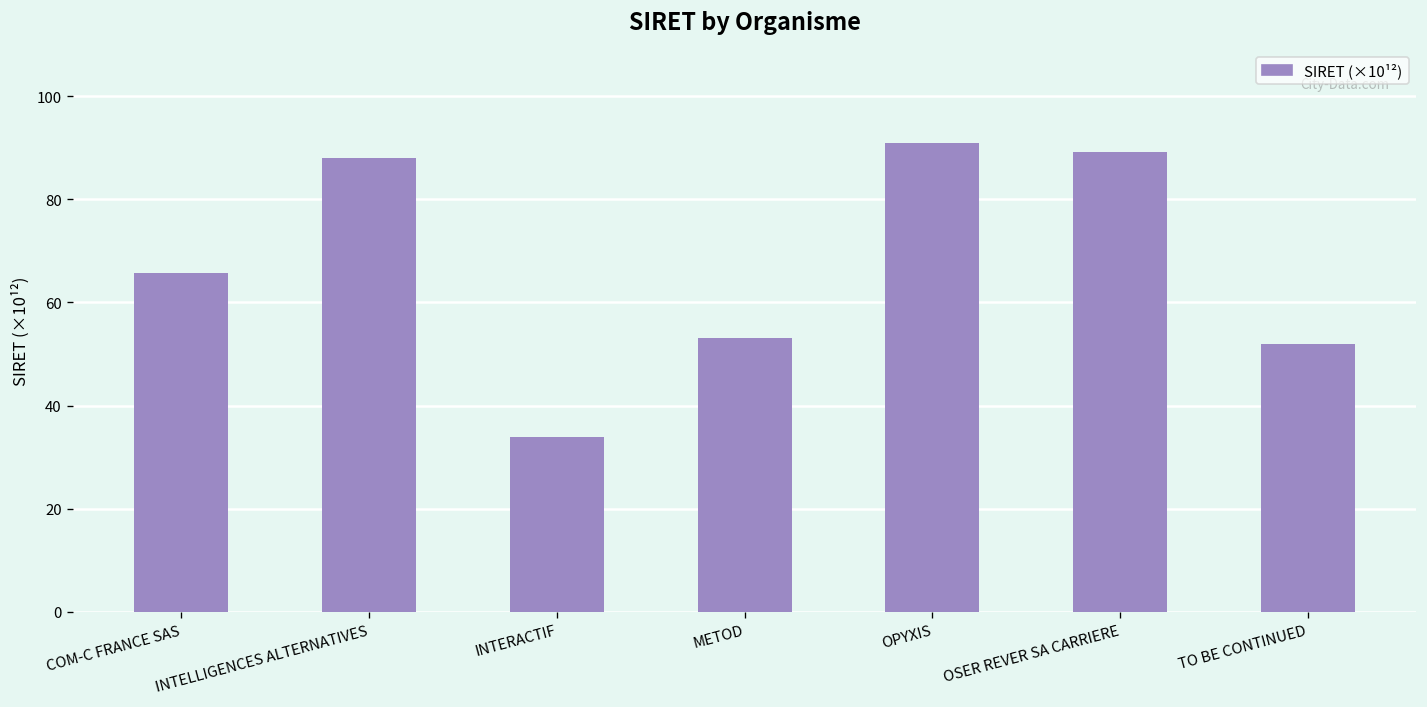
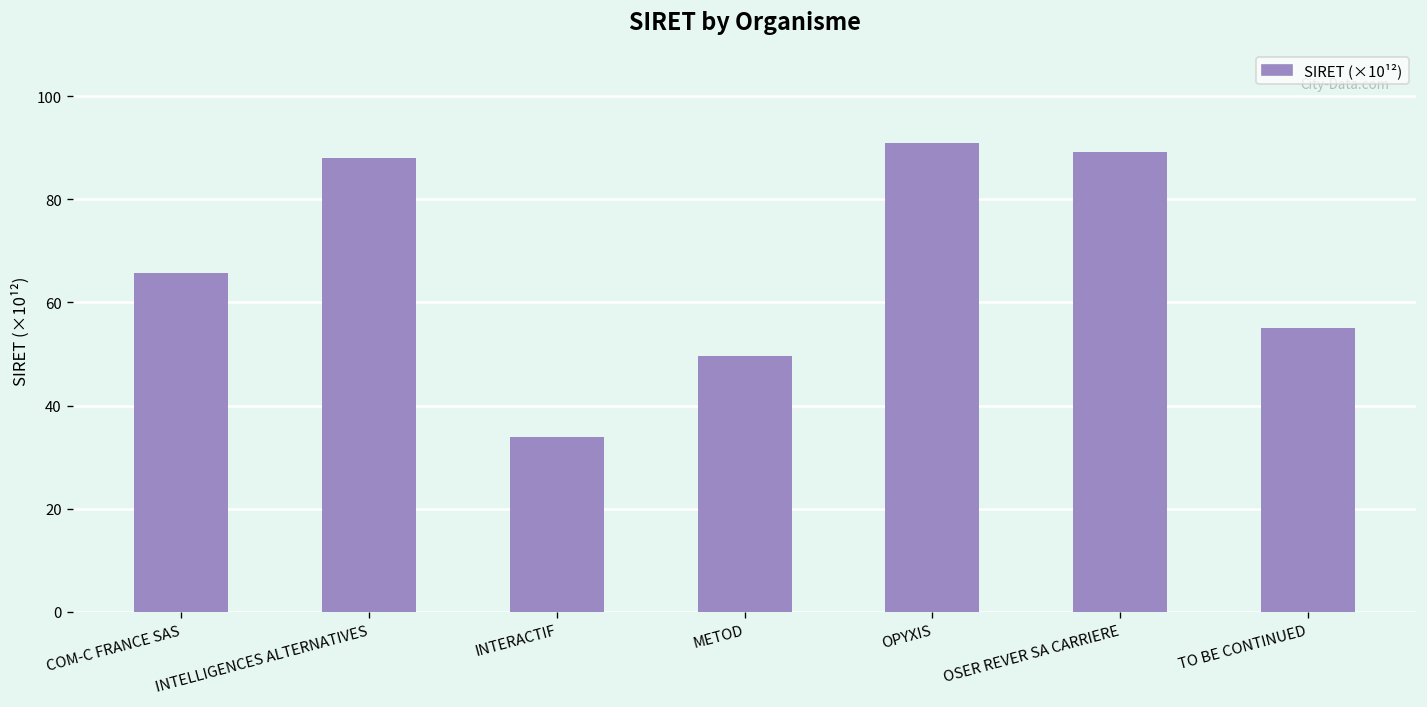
  {
    "COM-C FRANCE SAS": 66,
    "INTELLIGENCES ALTERNATIVES": 88,
    "INTERACTIF": 34,
-   "METOD": 53,
+   "METOD": 50,
    "OPYXIS": 91,
    "OSER REVER SA CARRIERE": 89,
-   "TO BE CONTINUED": 52
+   "TO BE CONTINUED": 55
  }
